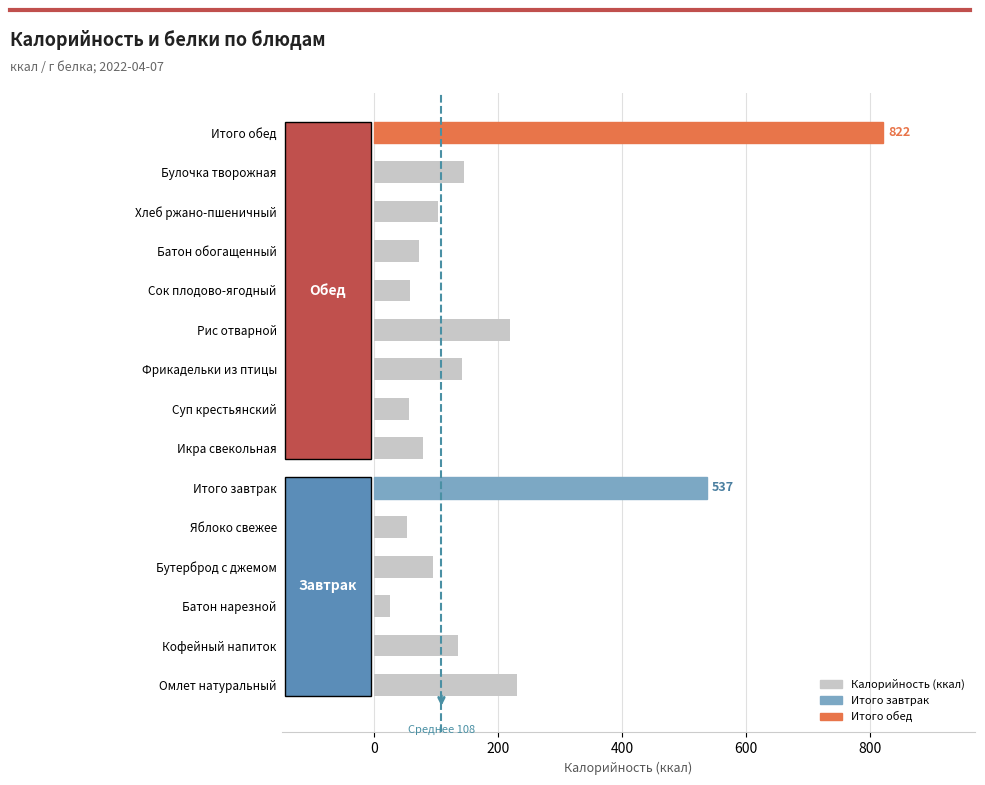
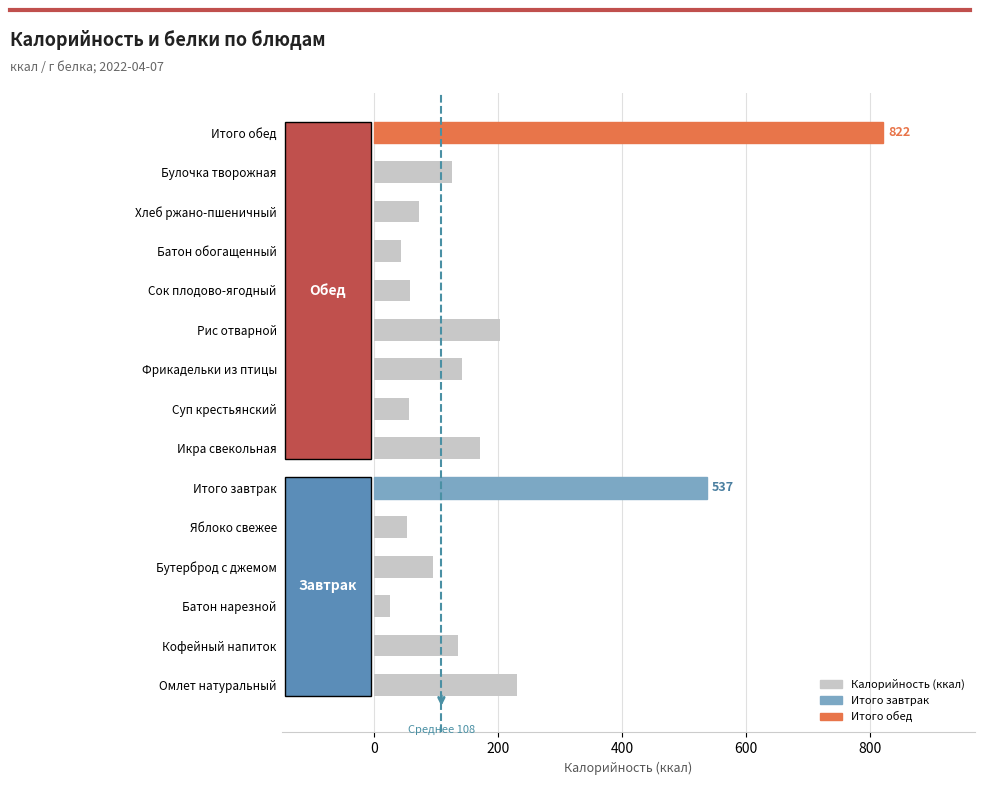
  {
-   "Булочка творожная": 140,
-   "Хлеб ржано-пшеничный": 100,
-   "Батон обогащенный": 70,
+   "Булочка творожная": 130,
+   "Хлеб ржано-пшеничный": 70,
+   "Батон обогащенный": 40,
    "Сок плодово-ягодный": 60,
-   "Рис отварной": 220,
+   "Рис отварной": 200,
    "Фрикадельки из птицы": 140,
    "Суп крестьянский": 60,
-   "Икра свекольная": 80,
+   "Икра свекольная": 170,
    "Яблоко свежее": 50,
    "Бутерброд с джемом": 90,
    "Батон нарезной": 30,
    "Кофейный напиток": 140,
    "Омлет натуральный": 230
  }
